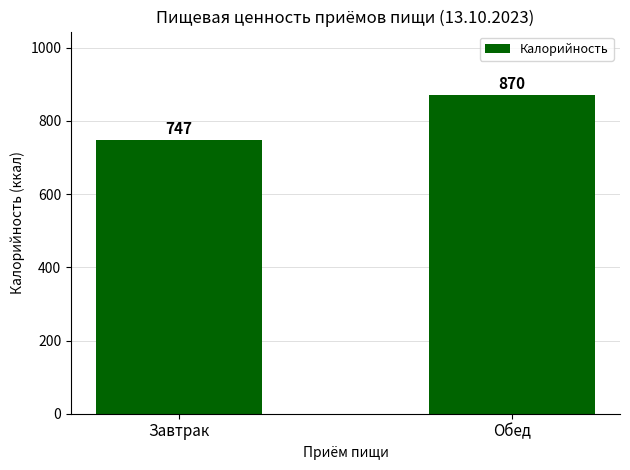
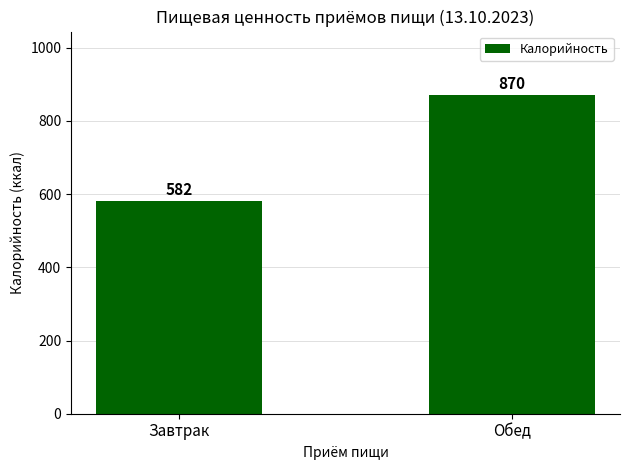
  {
-   "Завтрак": 747,
+   "Завтрак": 582,
    "Обед": 870
  }
